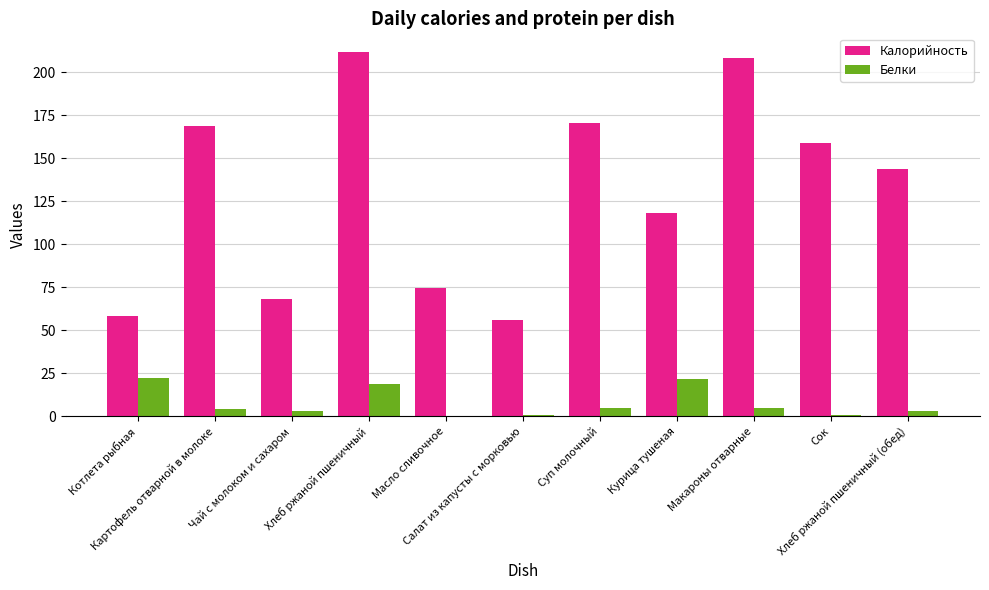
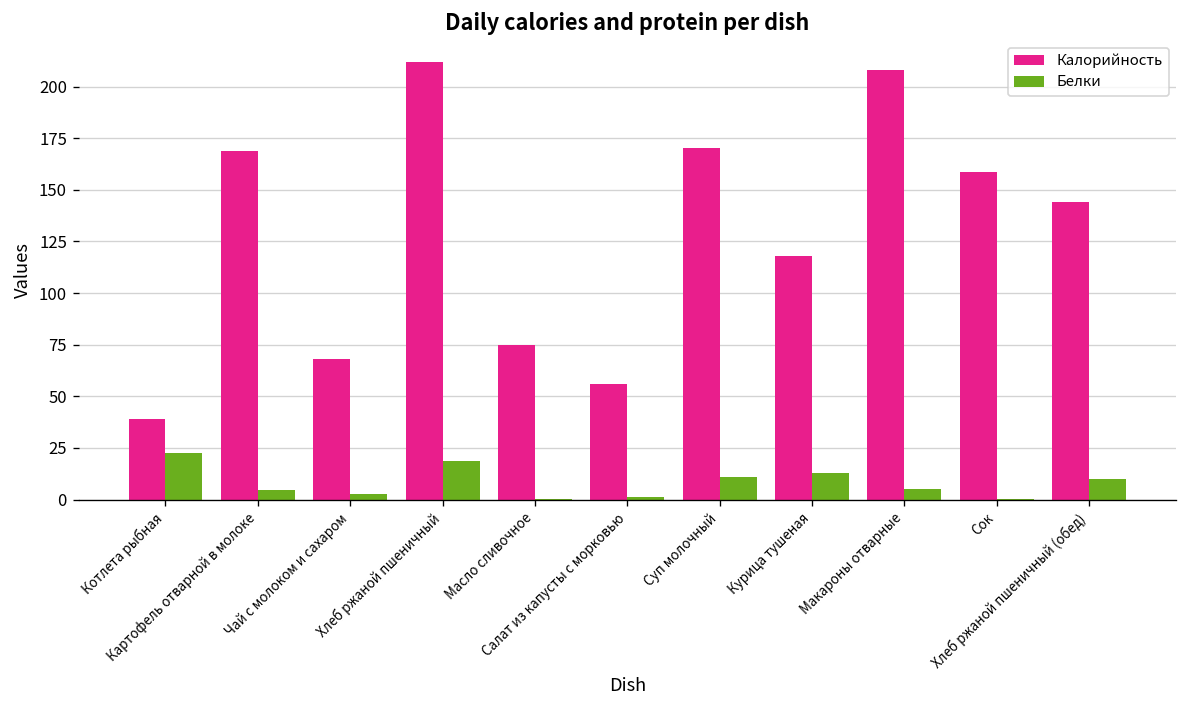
  {
    "Калорийность": {
-     "Котлета рыбная": 58,
+     "Котлета рыбная": 39,
      "Картофель отварной в молоке": 169,
      "Чай с молоком и сахаром": 68,
      "Хлеб ржаной пшеничный": 212,
      "Масло сливочное": 75,
      "Салат из капусты с морковью": 56,
      "Суп молочный": 171,
      "Курица тушеная": 118,
      "Макароны отварные": 208,
      "Сок": 159,
      "Хлеб ржаной пшеничный (обед)": 144
    },
    "Белки": {
      "Котлета рыбная": 22,
      "Картофель отварной в молоке": 5,
      "Чай с молоком и сахаром": 3,
      "Хлеб ржаной пшеничный": 19,
-     "Суп молочный": 5,
-     "Курица тушеная": 22,
+     "Суп молочный": 11,
+     "Курица тушеная": 13,
      "Макароны отварные": 5,
-     "Хлеб ржаной пшеничный (обед)": 3
+     "Хлеб ржаной пшеничный (обед)": 10
    }
  }
